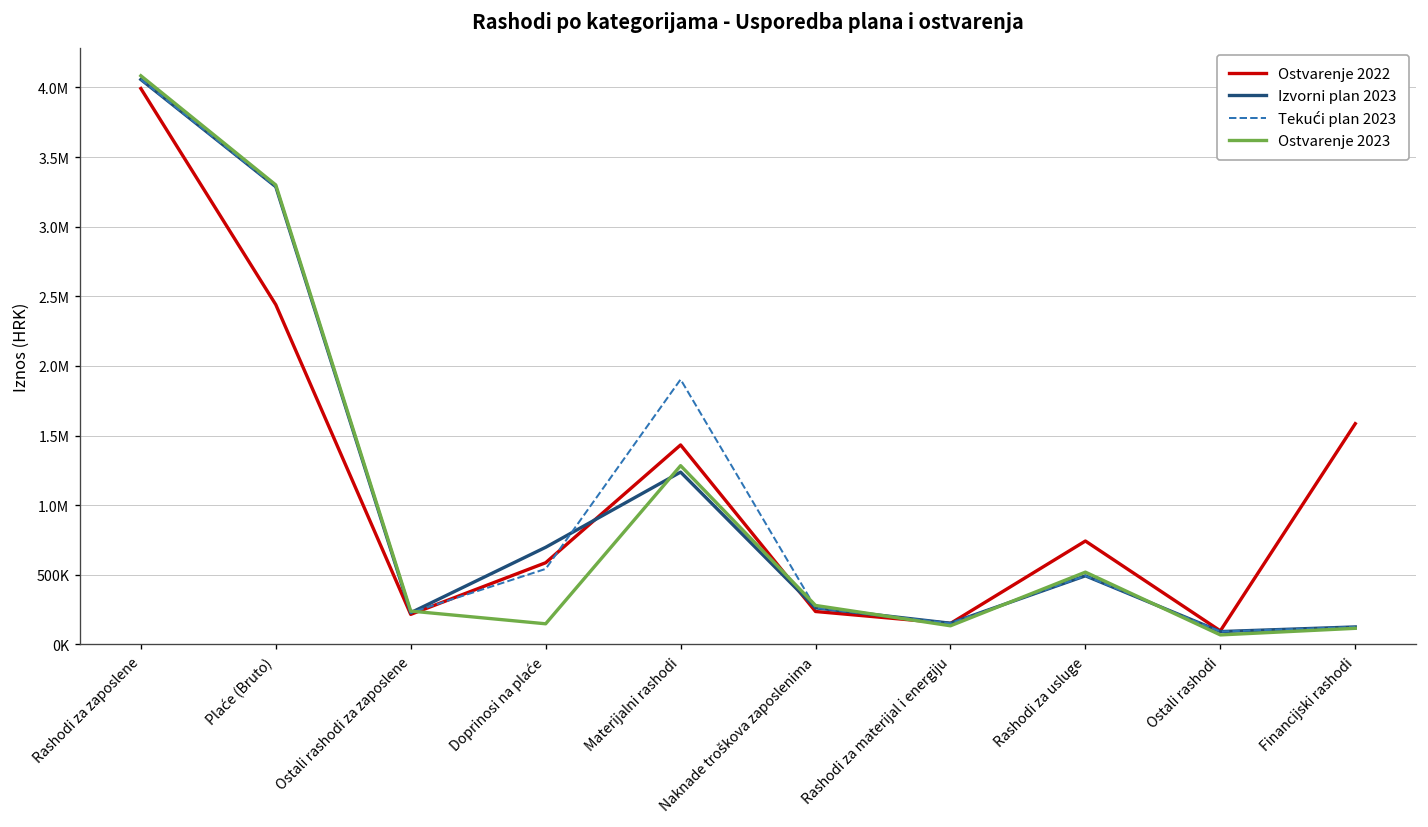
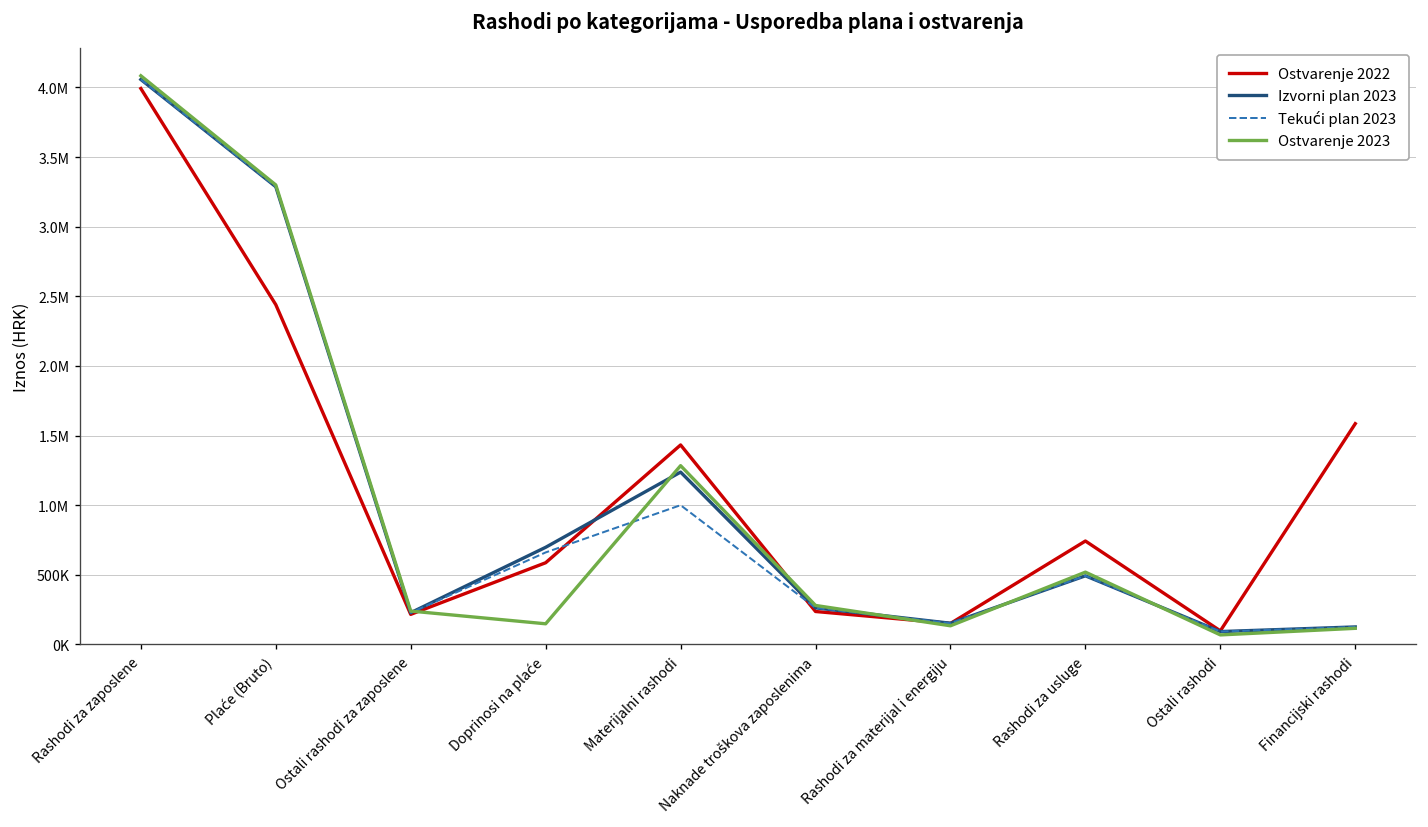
  {
    "Ostvarenje 2022": {
      "Rashodi za zaposlene": 3990000,
      "Plaće (Bruto)": 2440000,
      "Doprinosi na plaće": 590000,
      "Materijalni rashodi": 1430000,
      "Naknade troškova zaposlenima": 240000,
      "Rashodi za usluge": 740000,
      "Financijski rashodi": 1590000
    },
    "Izvorni plan 2023": {
      "Doprinosi na plaće": 700000,
      "Materijalni rashodi": 1240000
    },
    "Tekući plan 2023": {
-     "Doprinosi na plaće": 540000,
-     "Materijalni rashodi": 1900000
+     "Doprinosi na plaće": 660000,
+     "Materijalni rashodi": 1000000
    },
    "Ostvarenje 2023": {
      "Rashodi za zaposlene": 4080000,
      "Doprinosi na plaće": 150000,
      "Materijalni rashodi": 1280000,
      "Rashodi za usluge": 520000,
      "Ostali rashodi": 70000
    }
  }
